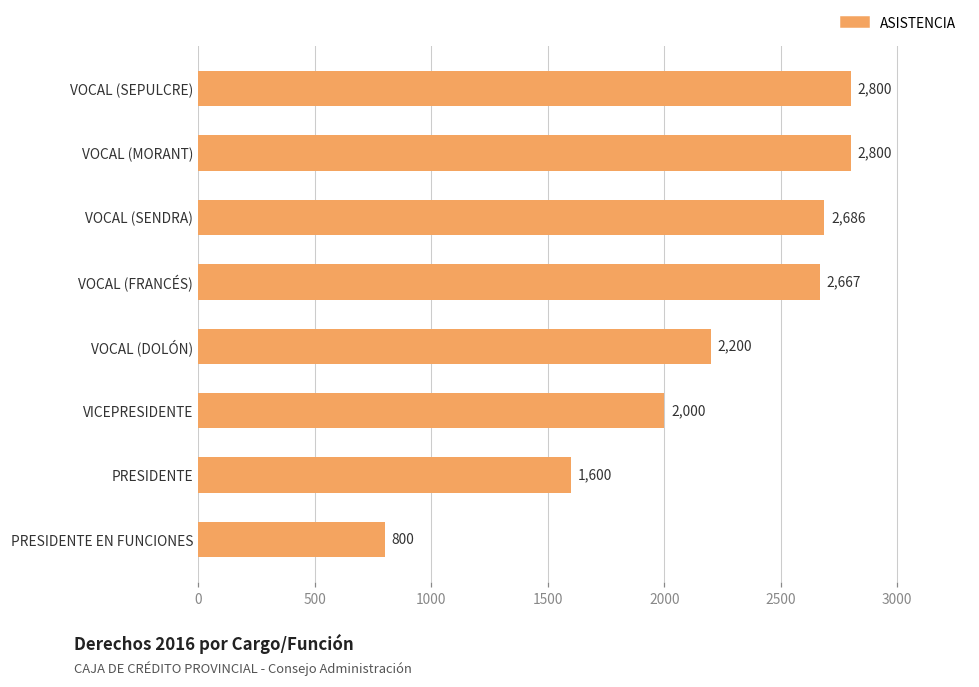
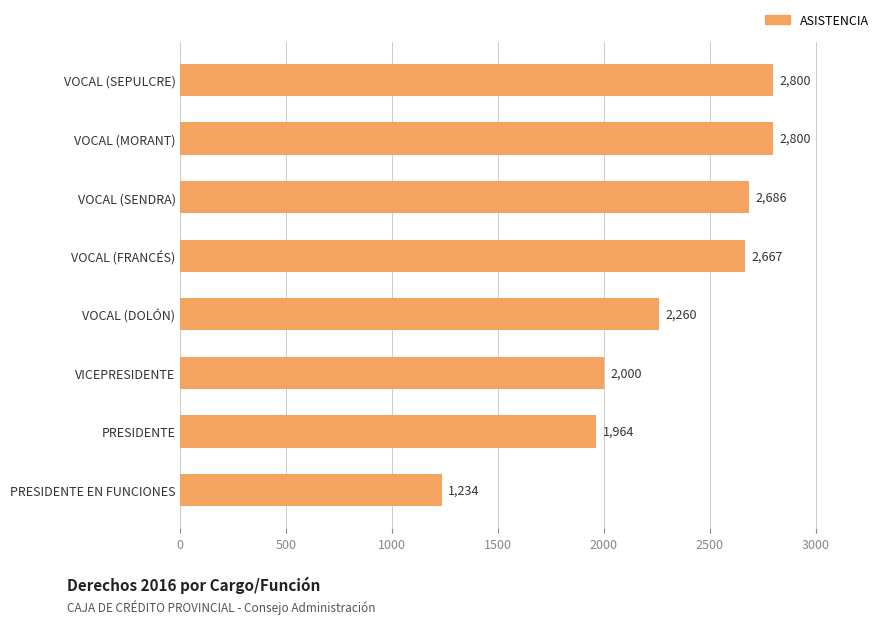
  {
    "VOCAL (SEPULCRE)": "2,800",
    "VOCAL (MORANT)": "2,800",
    "VOCAL (SENDRA)": "2,686",
    "VOCAL (FRANCÉS)": "2,667",
-   "VOCAL (DOLÓN)": "2,200",
+   "VOCAL (DOLÓN)": "2,260",
    "VICEPRESIDENTE": "2,000",
-   "PRESIDENTE": "1,600",
-   "PRESIDENTE EN FUNCIONES": "800"
+   "PRESIDENTE": "1,964",
+   "PRESIDENTE EN FUNCIONES": "1,234"
  }
